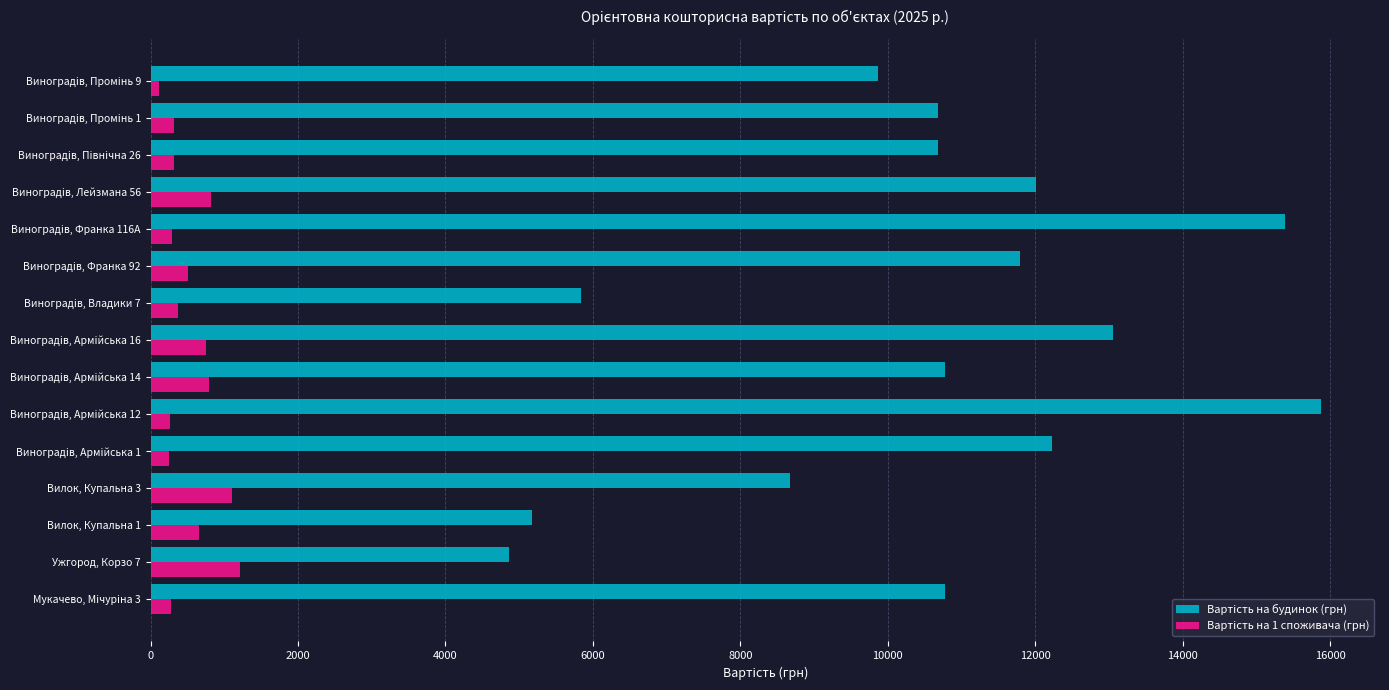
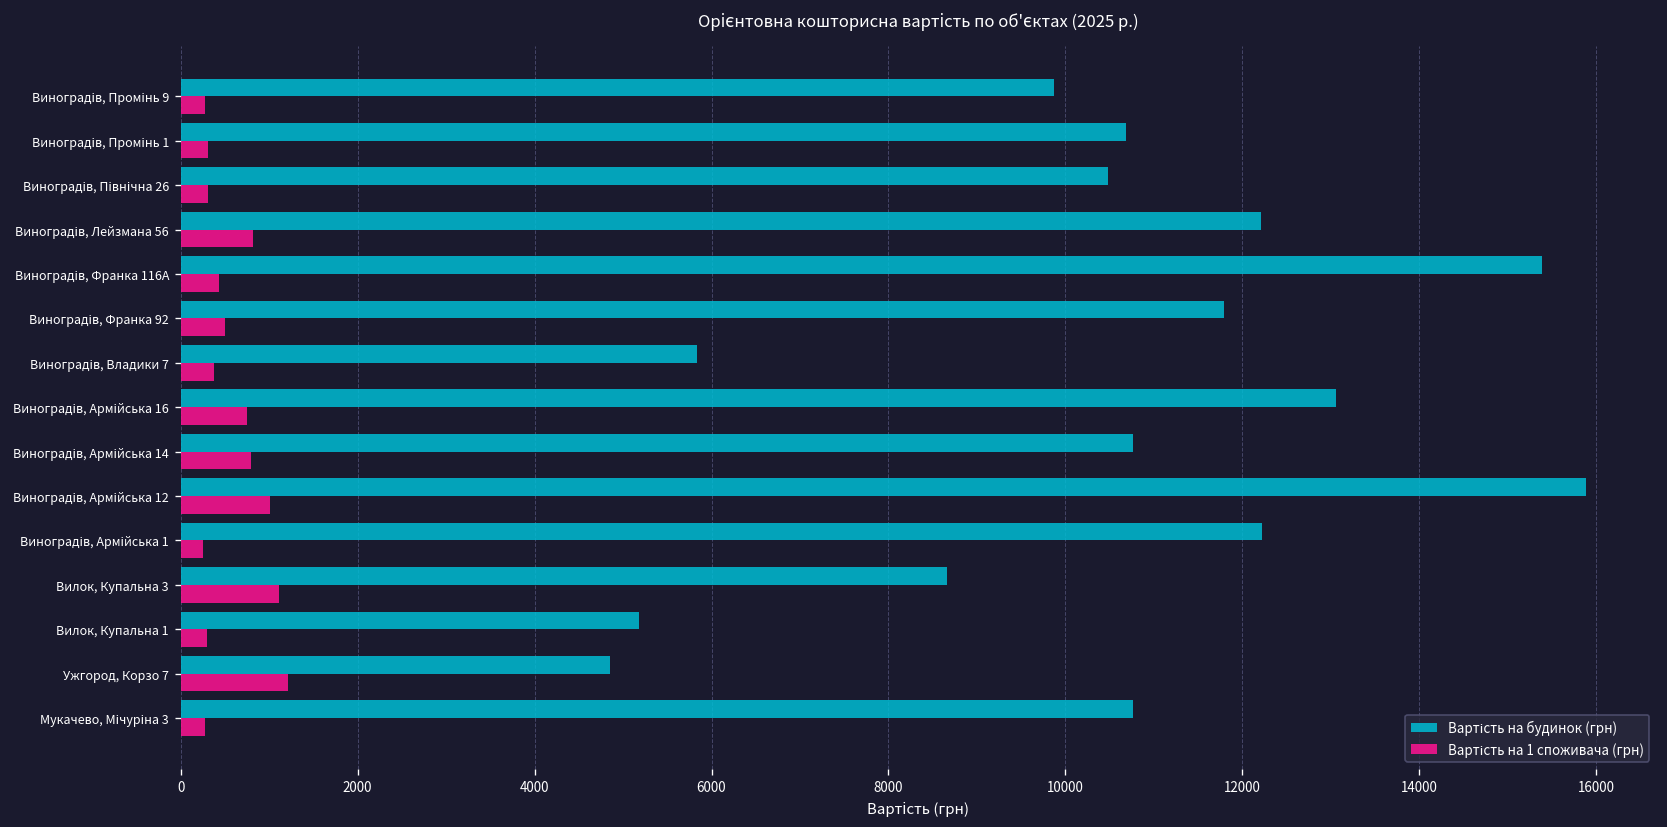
  {
    "Вартість на будинок (грн)": {
      "Виноградів, Промінь 9": 9900,
      "Виноградів, Промінь 1": 10700,
-     "Виноградів, Північна 26": 10700,
-     "Виноградів, Лейзмана 56": 12000,
+     "Виноградів, Північна 26": 10500,
+     "Виноградів, Лейзмана 56": 12200,
      "Виноградів, Франка 116А": 15400,
      "Виноградів, Франка 92": 11800,
      "Виноградів, Владики 7": 5800,
      "Виноградів, Армійська 16": 13100,
      "Виноградів, Армійська 14": 10800,
      "Виноградів, Армійська 12": 15900,
      "Виноградів, Армійська 1": 12200,
      "Вилок, Купальна 3": 8700,
      "Вилок, Купальна 1": 5200,
      "Ужгород, Корзо 7": 4900,
      "Мукачево, Мічуріна 3": 10800
    },
    "Вартість на 1 споживача (грн)": {
-     "Виноградів, Промінь 9": 100,
+     "Виноградів, Промінь 9": 300,
      "Виноградів, Промінь 1": 300,
      "Виноградів, Північна 26": 300,
      "Виноградів, Лейзмана 56": 800,
-     "Виноградів, Франка 116А": 300,
+     "Виноградів, Франка 116А": 400,
      "Виноградів, Франка 92": 500,
      "Виноградів, Владики 7": 400,
      "Виноградів, Армійська 16": 700,
      "Виноградів, Армійська 14": 800,
-     "Виноградів, Армійська 12": 300,
+     "Виноградів, Армійська 12": 1000,
      "Виноградів, Армійська 1": 200,
      "Вилок, Купальна 3": 1100,
-     "Вилок, Купальна 1": 700,
+     "Вилок, Купальна 1": 300,
      "Ужгород, Корзо 7": 1200,
      "Мукачево, Мічуріна 3": 300
    }
  }
